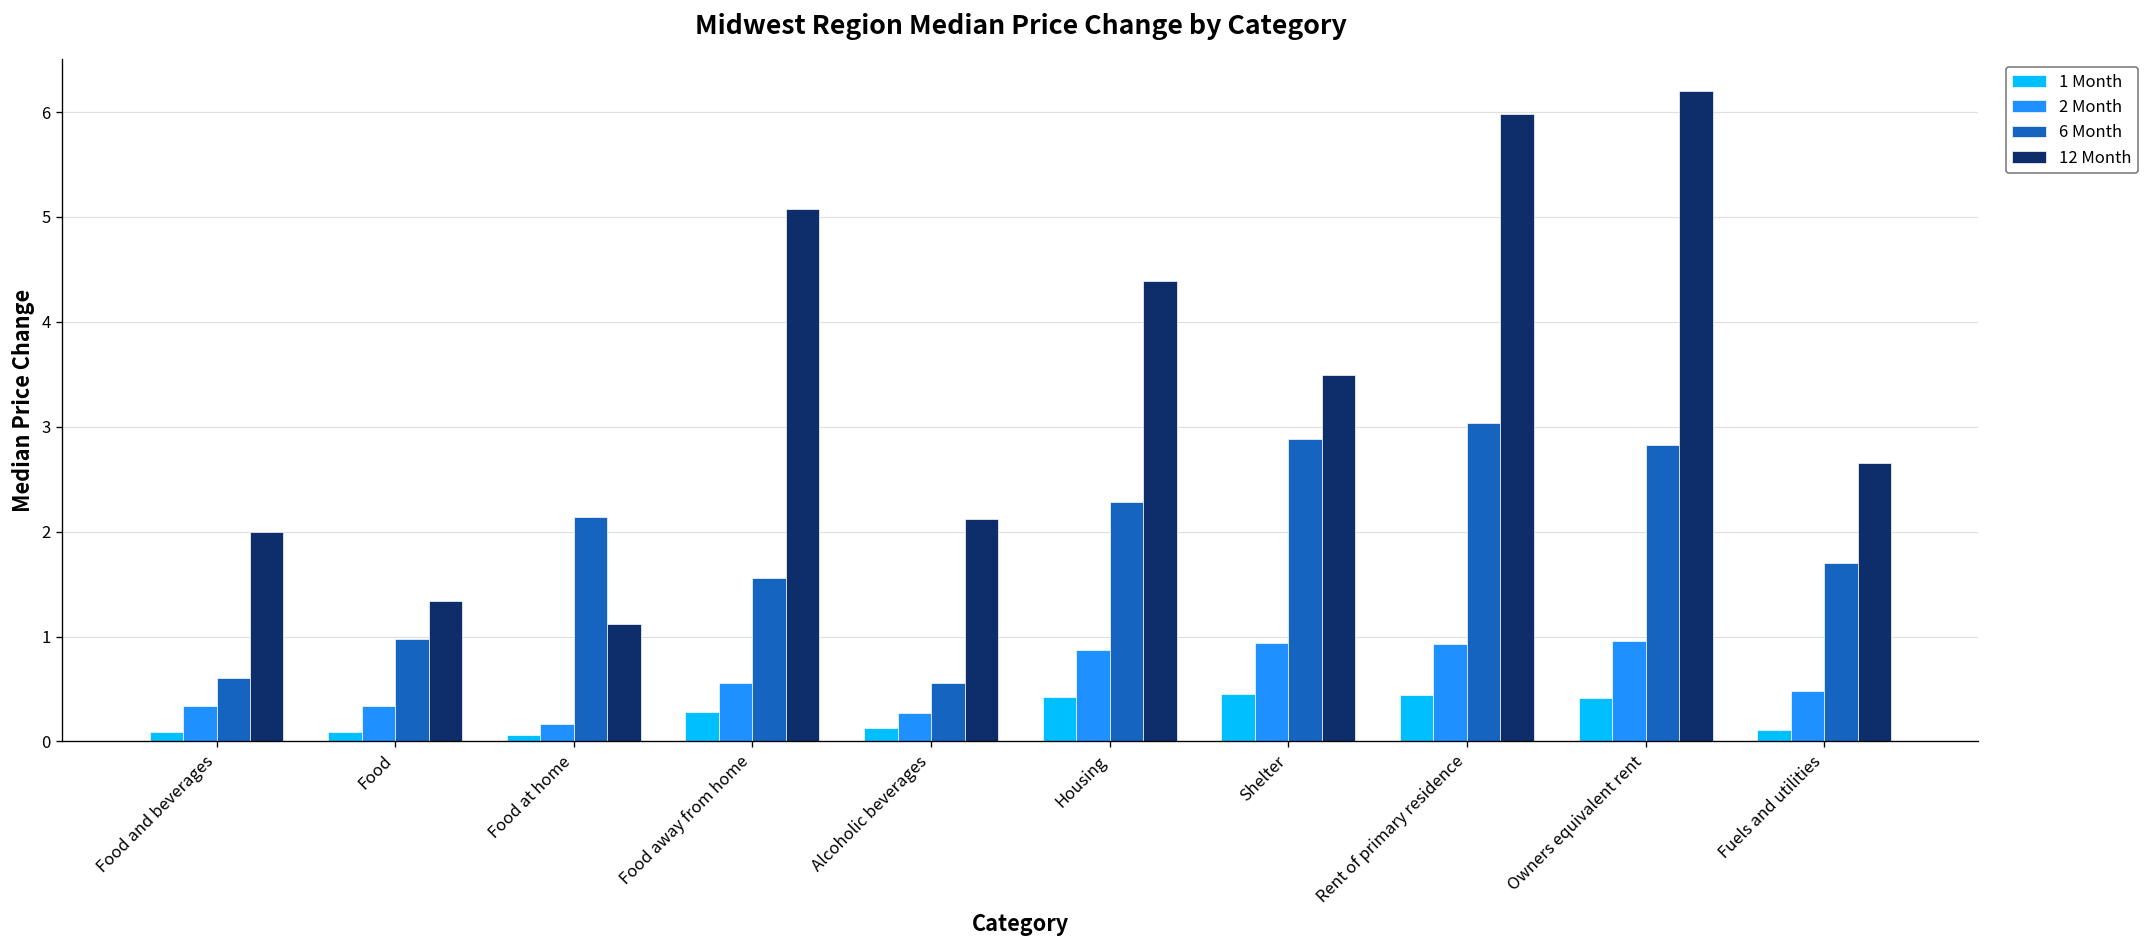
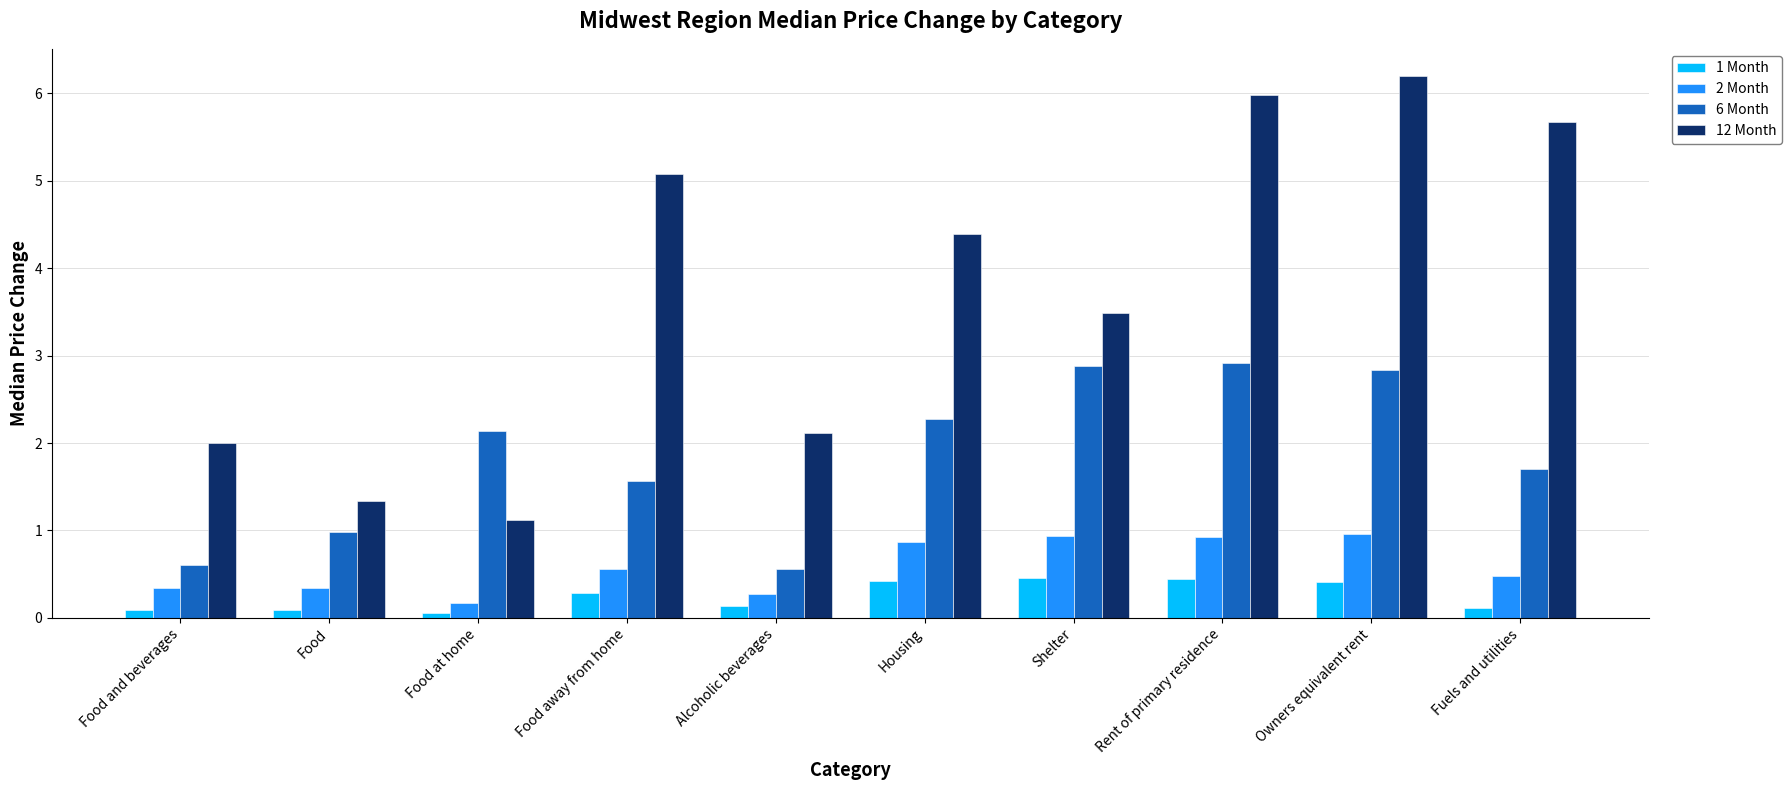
  {
    "6 Month": {
      "Food and beverages": 0.6,
      "Food": 1.0,
      "Food at home": 2.1,
      "Food away from home": 1.6,
      "Alcoholic beverages": 0.6,
      "Housing": 2.3,
      "Shelter": 2.9,
-     "Rent of primary residence": 3.0,
+     "Rent of primary residence": 2.9,
      "Owners equivalent rent": 2.8,
      "Fuels and utilities": 1.7
    },
    "12 Month": {
      "Food and beverages": 2.0,
      "Food": 1.3,
      "Food at home": 1.1,
      "Food away from home": 5.1,
      "Alcoholic beverages": 2.1,
      "Housing": 4.4,
      "Shelter": 3.5,
      "Rent of primary residence": 6.0,
      "Owners equivalent rent": 6.2,
-     "Fuels and utilities": 2.7
+     "Fuels and utilities": 5.7
    }
  }
